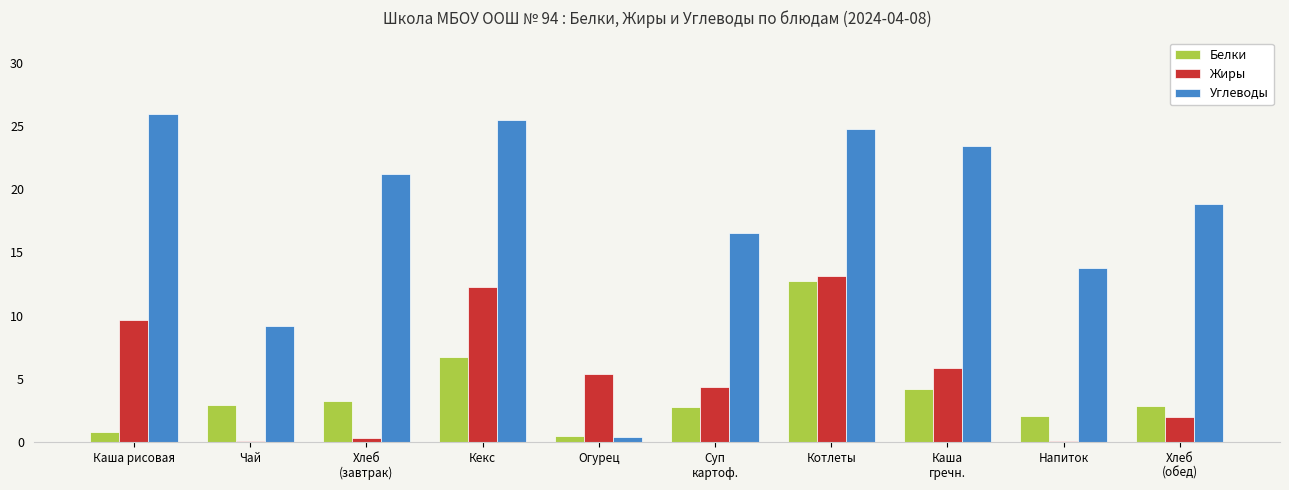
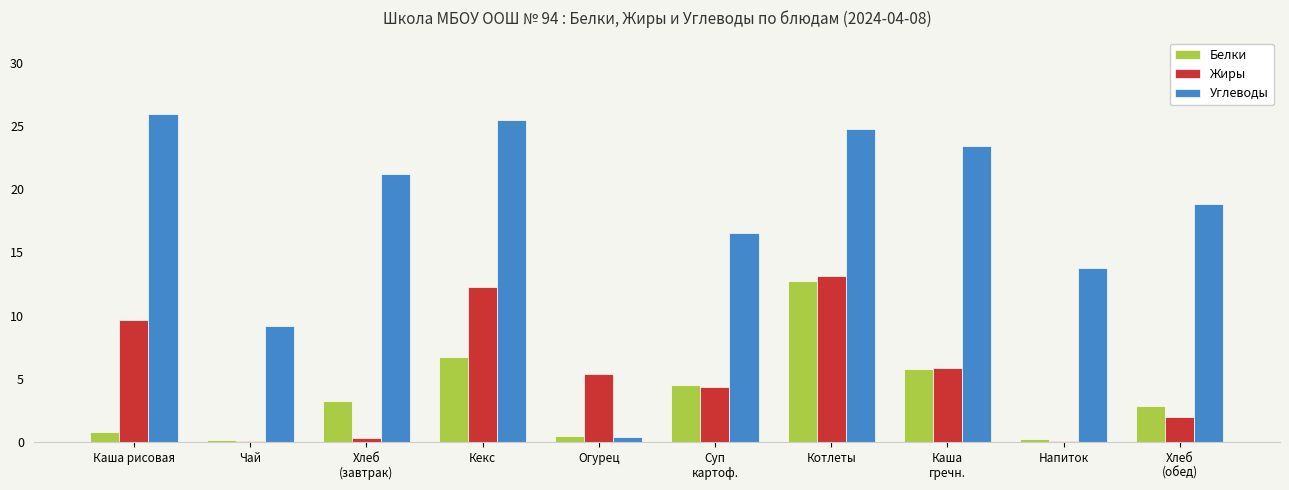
  {
    "Белки": {
      "Каша рисовая": 0.8,
-     "Чай": 2.9,
+     "Чай": 0.2,
      "Хлеб (завтрак)": 3.2,
      "Кекс": 6.7,
      "Огурец": 0.5,
-     "Суп картоф.": 2.8,
+     "Суп картоф.": 4.5,
      "Котлеты": 12.7,
-     "Каша гречн.": 4.2,
-     "Напиток": 2.1,
+     "Каша гречн.": 5.8,
+     "Напиток": 0.2,
      "Хлеб (обед)": 2.9
    },
    "Жиры": {
      "Каша рисовая": 9.7,
      "Хлеб (завтрак)": 0.3,
      "Кекс": 12.3,
      "Огурец": 5.4,
      "Суп картоф.": 4.4,
      "Котлеты": 13.2,
      "Каша гречн.": 5.8,
      "Хлеб (обед)": 2.0
    },
    "Углеводы": {
      "Каша рисовая": 26.0,
      "Чай": 9.2,
      "Хлеб (завтрак)": 21.2,
      "Кекс": 25.5,
      "Огурец": 0.4,
      "Суп картоф.": 16.6,
      "Котлеты": 24.8,
      "Каша гречн.": 23.4,
      "Напиток": 13.8,
      "Хлеб (обед)": 18.9
    }
  }
